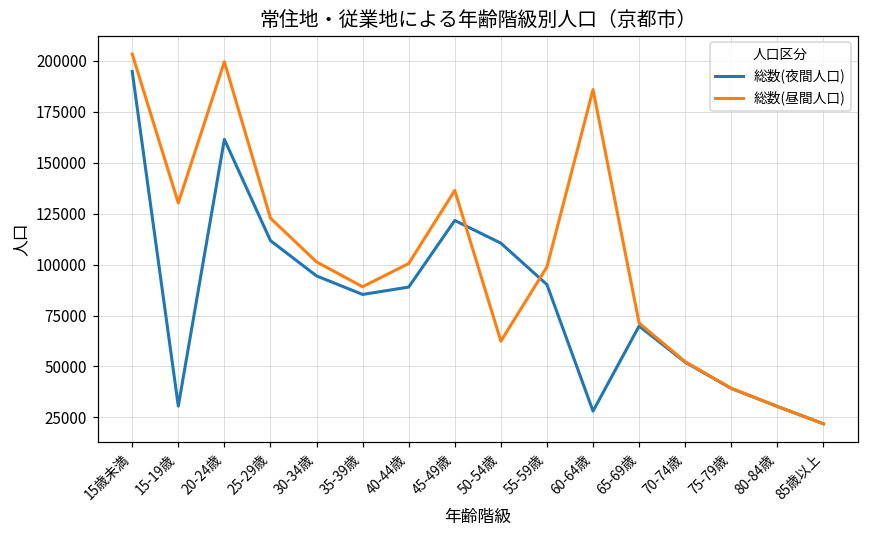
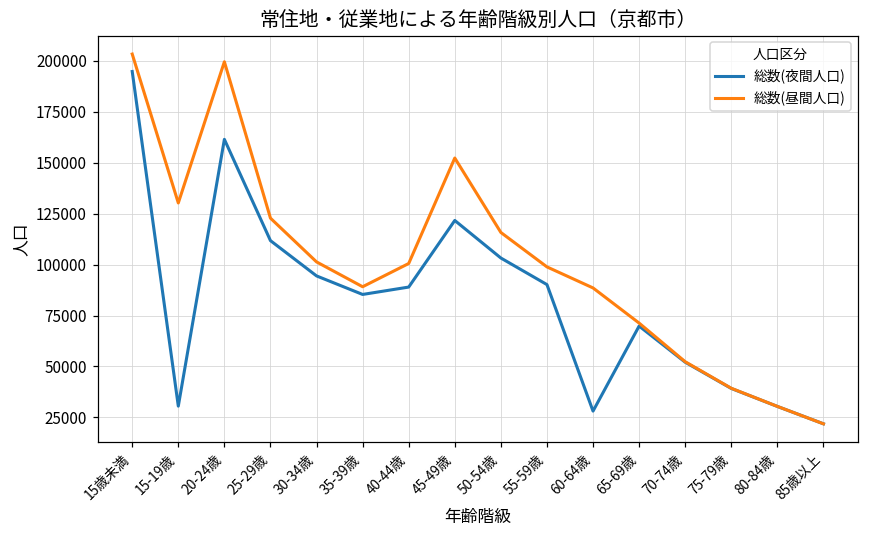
  {
    "総数(夜間人口)": {
      "15歳未満": 195000,
      "15-19歳": 31000,
      "20-24歳": 161000,
      "25-29歳": 112000,
      "30-34歳": 94000,
      "35-39歳": 85000,
      "40-44歳": 89000,
      "45-49歳": 122000,
-     "50-54歳": 111000,
+     "50-54歳": 103000,
      "55-59歳": 90000,
      "60-64歳": 28000,
      "65-69歳": 70000
    },
    "総数(昼間人口)": {
      "15歳未満": 203000,
      "15-19歳": 130000,
      "20-24歳": 200000,
      "25-29歳": 123000,
      "30-34歳": 101000,
      "35-39歳": 89000,
      "40-44歳": 101000,
-     "45-49歳": 136000,
-     "50-54歳": 62000,
+     "45-49歳": 152000,
+     "50-54歳": 116000,
      "55-59歳": 99000,
-     "60-64歳": 186000,
+     "60-64歳": 89000,
      "65-69歳": 71000
    }
  }
